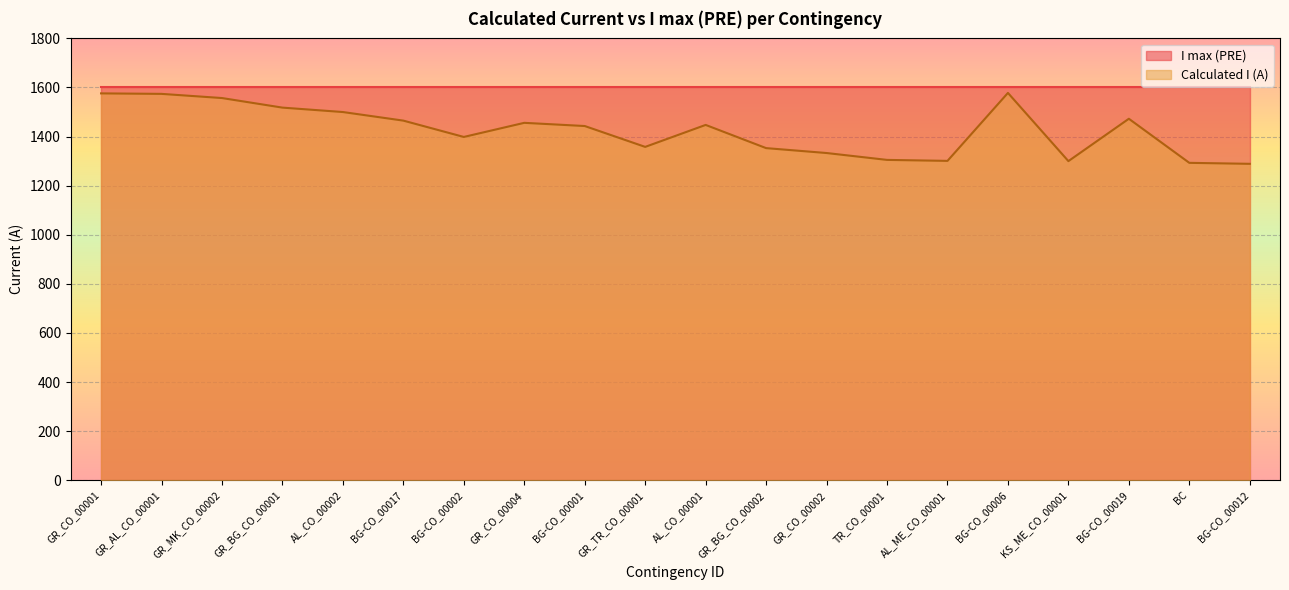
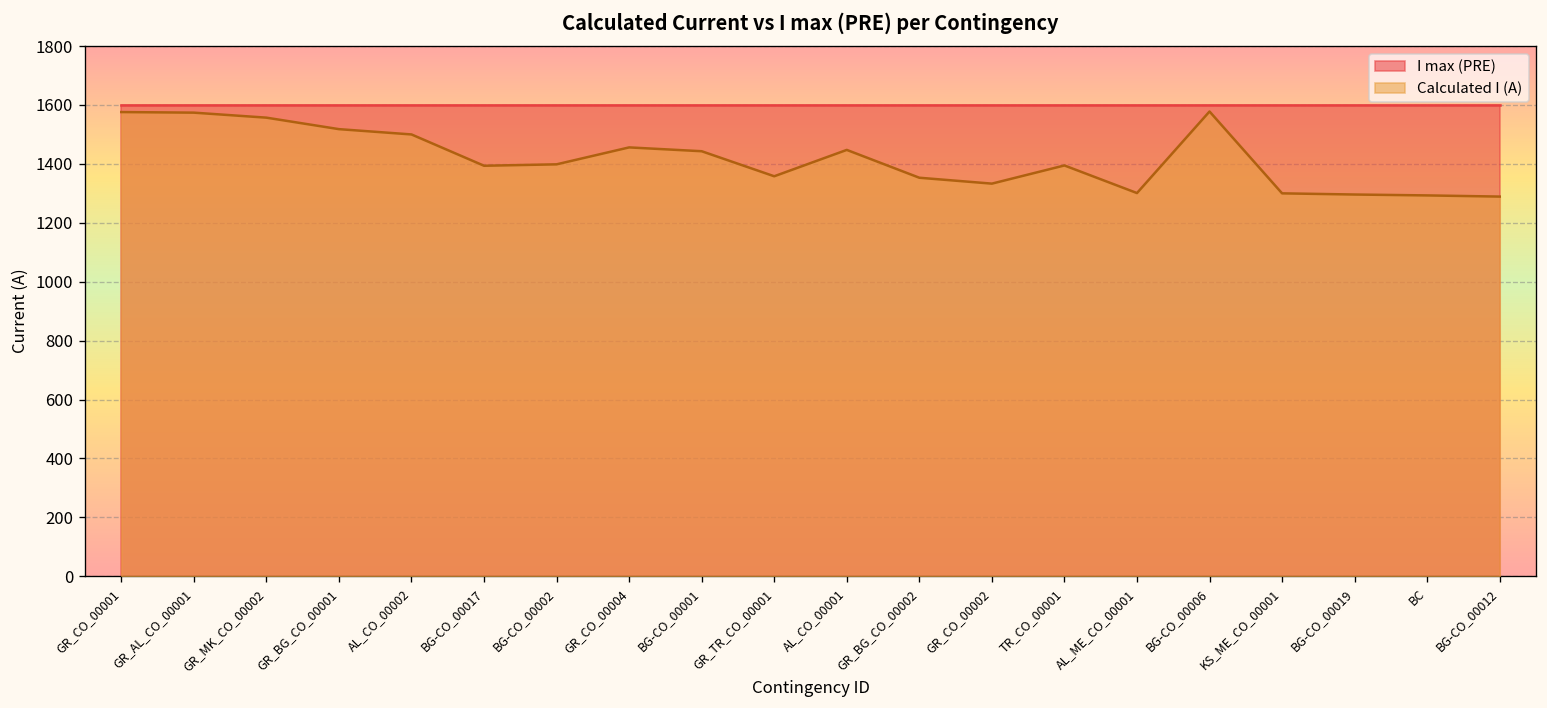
  {
    "I max (PRE)": {
      "GR_CO_00001": 1600,
      "GR_AL_CO_00001": 1600,
      "GR_MK_CO_00002": 1600,
      "GR_BG_CO_00001": 1600,
      "AL_CO_00002": 1600,
      "BG-CO_00017": 1600,
      "BG-CO_00002": 1600,
      "GR_CO_00004": 1600,
      "BG-CO_00001": 1600,
      "GR_TR_CO_00001": 1600,
      "AL_CO_00001": 1600,
      "GR_BG_CO_00002": 1600,
      "GR_CO_00002": 1600,
      "TR_CO_00001": 1600,
      "AL_ME_CO_00001": 1600,
      "BG-CO_00006": 1600,
      "KS_ME_CO_00001": 1600,
      "BG-CO_00019": 1600,
      "BC": 1600,
      "BG-CO_00012": 1600
    },
    "Calculated I (A)": {
      "GR_CO_00001": 1580,
      "GR_AL_CO_00001": 1570,
      "GR_MK_CO_00002": 1560,
      "GR_BG_CO_00001": 1520,
      "AL_CO_00002": 1500,
-     "BG-CO_00017": 1470,
+     "BG-CO_00017": 1390,
      "BG-CO_00002": 1400,
      "GR_CO_00004": 1460,
      "BG-CO_00001": 1440,
      "GR_TR_CO_00001": 1360,
      "AL_CO_00001": 1450,
      "GR_BG_CO_00002": 1350,
      "GR_CO_00002": 1330,
-     "TR_CO_00001": 1310,
+     "TR_CO_00001": 1390,
      "AL_ME_CO_00001": 1300,
      "BG-CO_00006": 1580,
      "KS_ME_CO_00001": 1300,
-     "BG-CO_00019": 1470,
+     "BG-CO_00019": 1300,
      "BC": 1290,
      "BG-CO_00012": 1290
    }
  }
